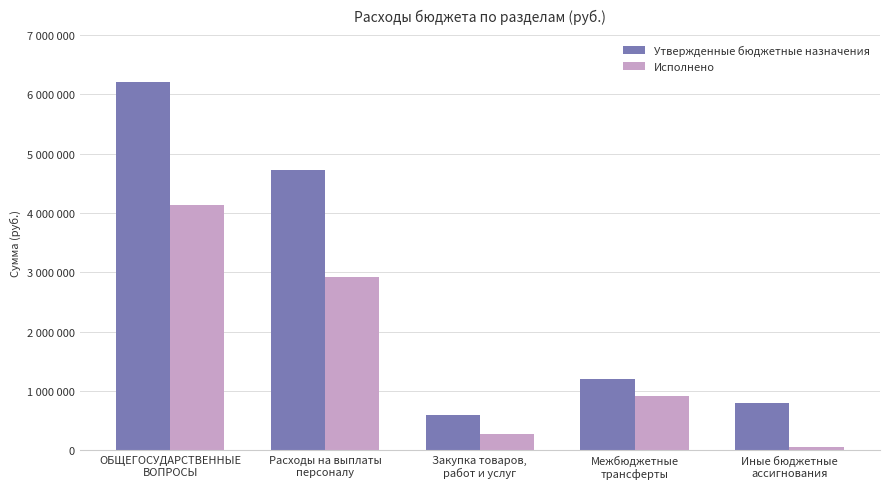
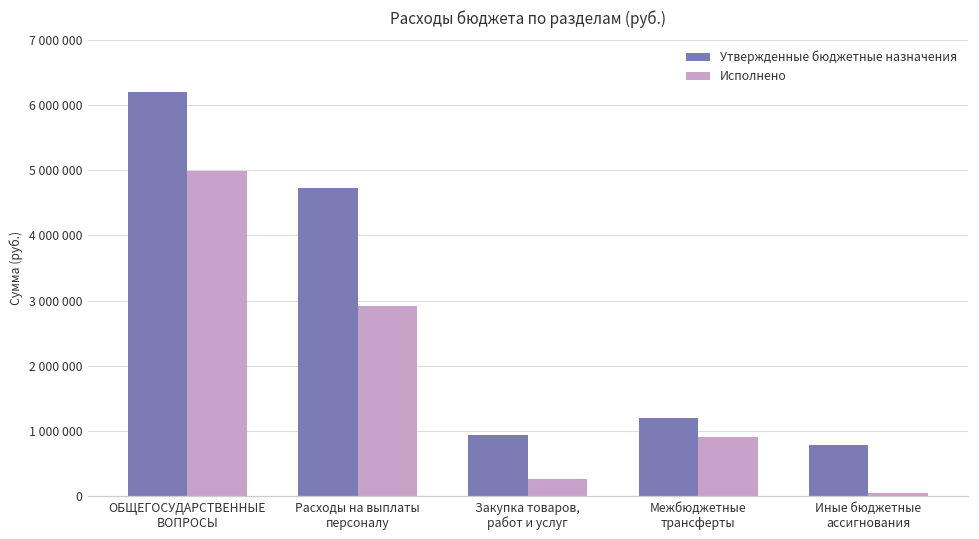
  {
    "Утвержденные бюджетные назначения": {
      "ОБЩЕГОСУДАРСТВЕННЫЕ ВОПРОСЫ": 6200000,
      "Расходы на выплаты персоналу": 4700000,
-     "Закупка товаров, работ и услуг": 600000,
+     "Закупка товаров, работ и услуг": 900000,
      "Межбюджетные трансферты": 1200000,
      "Иные бюджетные ассигнования": 800000
    },
    "Исполнено": {
-     "ОБЩЕГОСУДАРСТВЕННЫЕ ВОПРОСЫ": 4100000,
+     "ОБЩЕГОСУДАРСТВЕННЫЕ ВОПРОСЫ": 5000000,
      "Расходы на выплаты персоналу": 2900000,
      "Закупка товаров, работ и услуг": 300000,
      "Межбюджетные трансферты": 900000,
      "Иные бюджетные ассигнования": 100000
    }
  }
